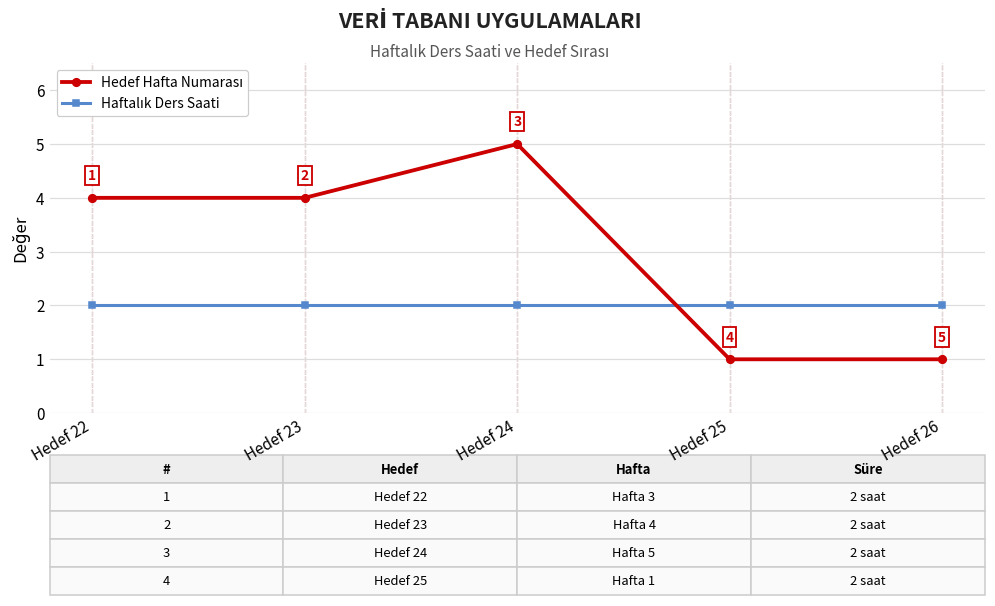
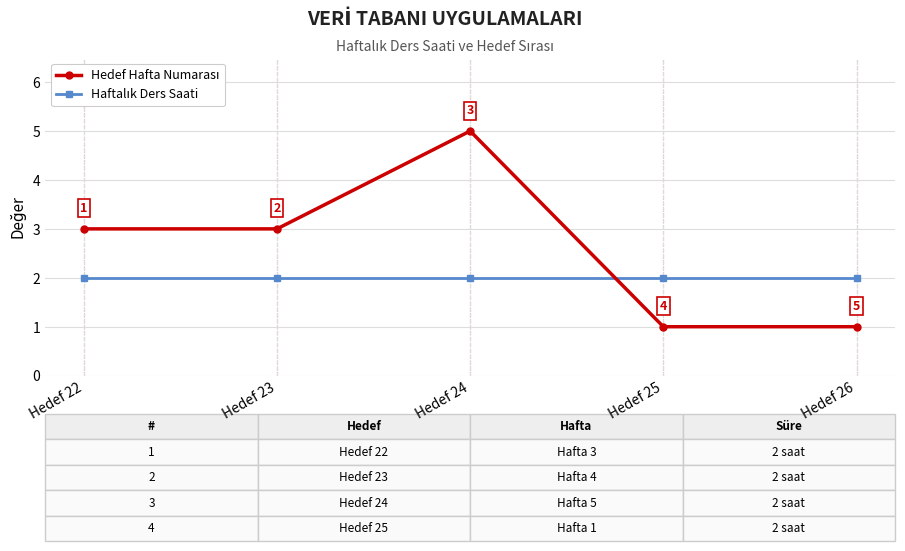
  {
    "Hedef Hafta Numarası": {
-     "Hedef 22": 4,
-     "Hedef 23": 4
+     "Hedef 22": 3,
+     "Hedef 23": 3
    },
    "Haftalık Ders Saati": {
      "Hedef 22": 2,
      "Hedef 23": 2,
      "Hedef 24": 2,
      "Hedef 25": 2,
      "Hedef 26": 2
    }
  }
